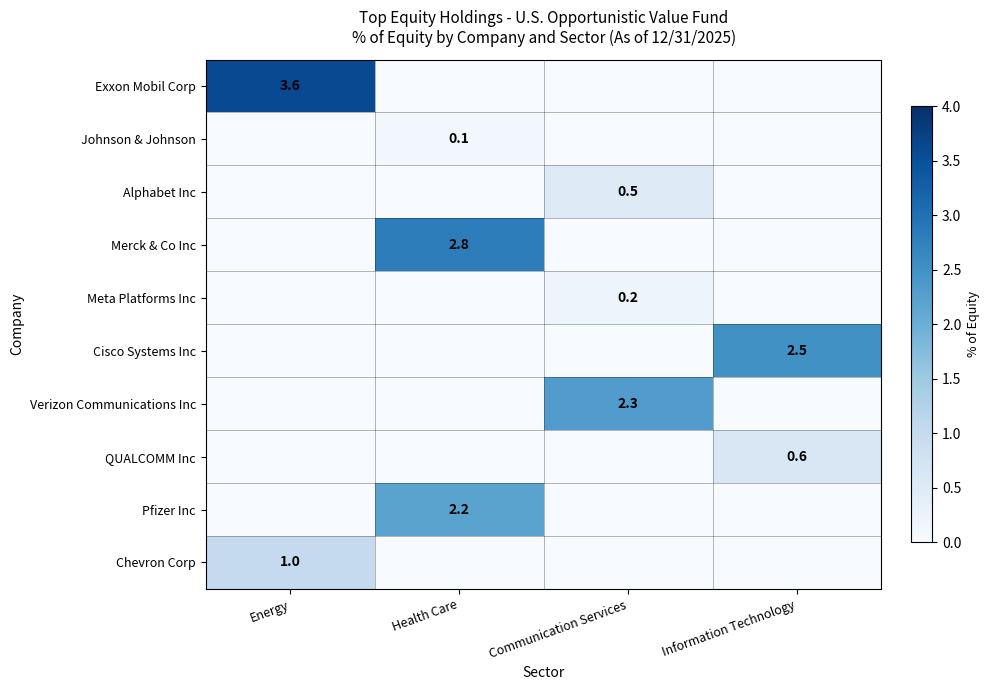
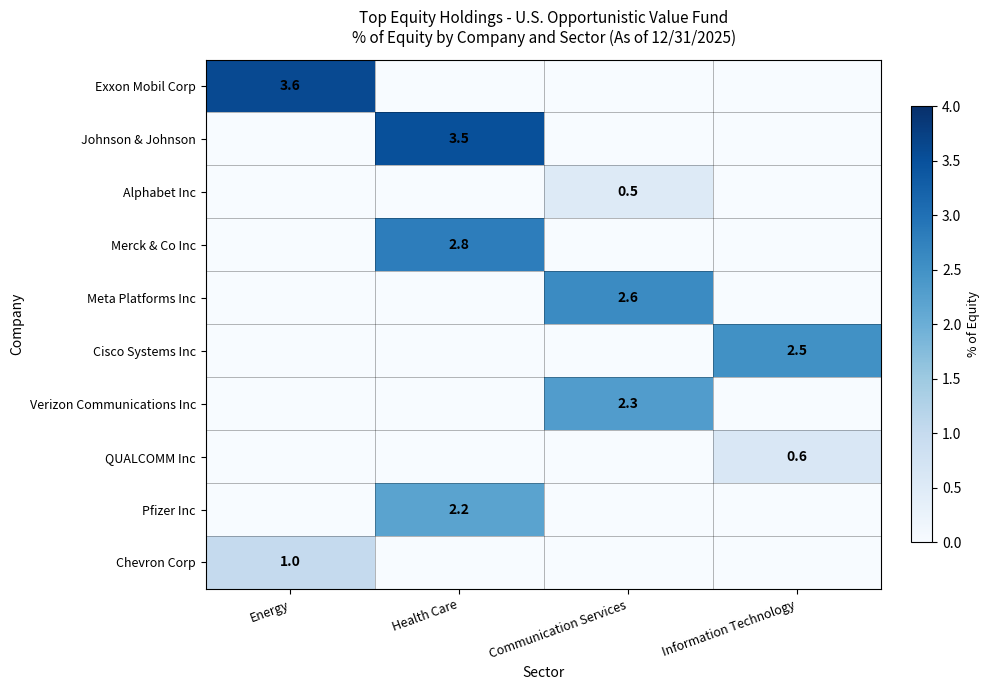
  {
    "Exxon Mobil Corp": {
      "Energy": 3.6
    },
    "Johnson & Johnson": {
-     "Health Care": 0.1
+     "Health Care": 3.5
    },
    "Alphabet Inc": {
      "Communication Services": 0.5
    },
    "Merck & Co Inc": {
      "Health Care": 2.8
    },
    "Meta Platforms Inc": {
-     "Communication Services": 0.2
+     "Communication Services": 2.6
    },
    "Cisco Systems Inc": {
      "Information Technology": 2.5
    },
    "Verizon Communications Inc": {
      "Communication Services": 2.3
    },
    "QUALCOMM Inc": {
      "Information Technology": 0.6
    },
    "Pfizer Inc": {
      "Health Care": 2.2
    },
    "Chevron Corp": {
      "Energy": 1.0
    }
  }
